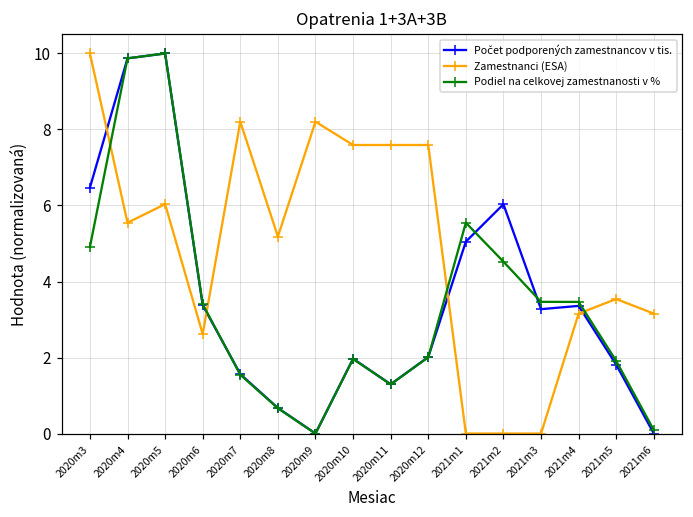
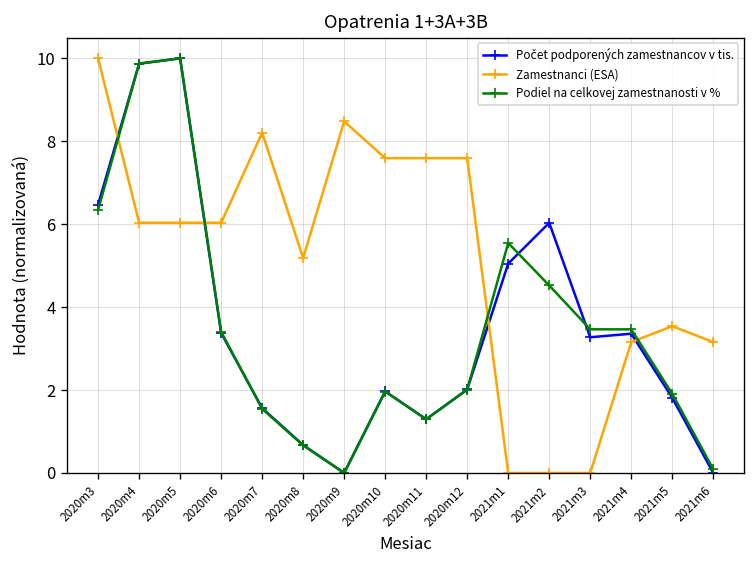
  {
    "Počet podporených zamestnancov v tis.": {
      "2020m3": 6.5,
      "2021m1": 5.0,
      "2021m2": 6.0,
      "2021m3": 3.3,
      "2021m4": 3.4,
      "2021m5": 1.8,
      "2021m6": 0.0
    },
    "Zamestnanci (ESA)": {
      "2020m3": 10.0,
-     "2020m4": 5.5,
+     "2020m4": 6.0,
      "2020m5": 6.0,
-     "2020m6": 2.6,
+     "2020m6": 6.0,
      "2020m7": 8.2,
      "2020m8": 5.2,
-     "2020m9": 8.2,
+     "2020m9": 8.5,
      "2020m10": 7.6,
      "2020m11": 7.6,
      "2020m12": 7.6,
      "2021m1": 0.0,
      "2021m2": 0.0,
      "2021m3": 0.0,
      "2021m4": 3.2,
      "2021m5": 3.5,
      "2021m6": 3.2
    },
    "Podiel na celkovej zamestnanosti v %": {
-     "2020m3": 4.9,
+     "2020m3": 6.3,
      "2021m1": 5.5,
      "2021m2": 4.5,
      "2021m3": 3.5,
      "2021m4": 3.5,
      "2021m5": 1.9,
      "2021m6": 0.1
    }
  }
